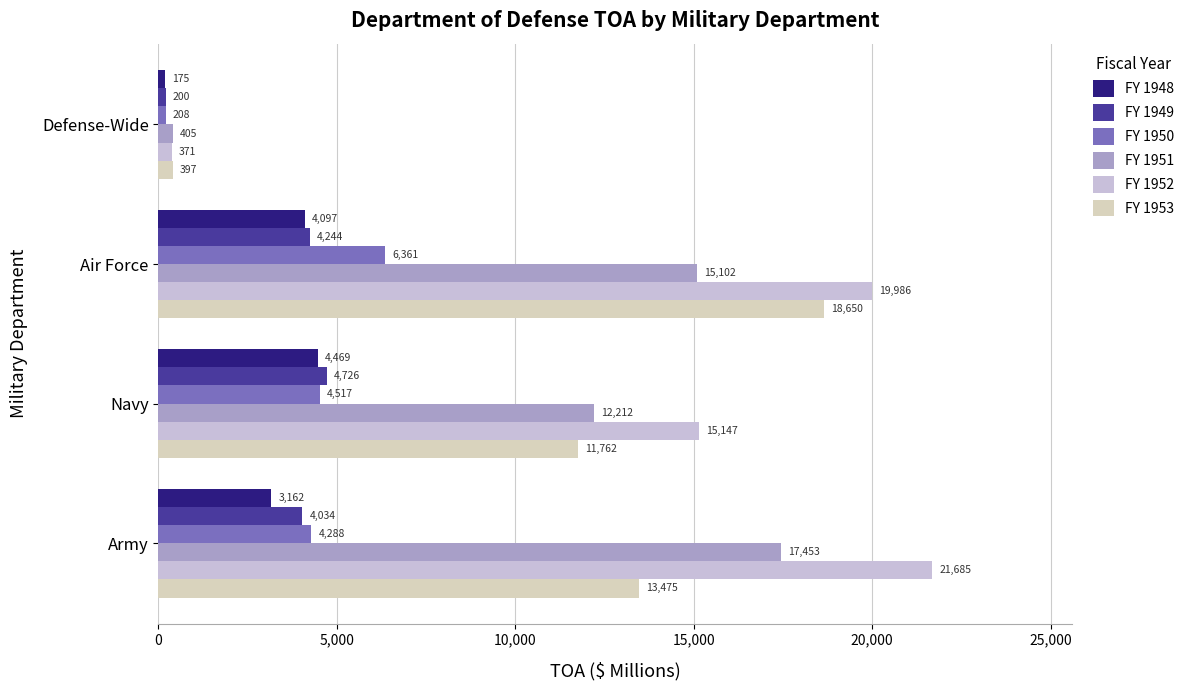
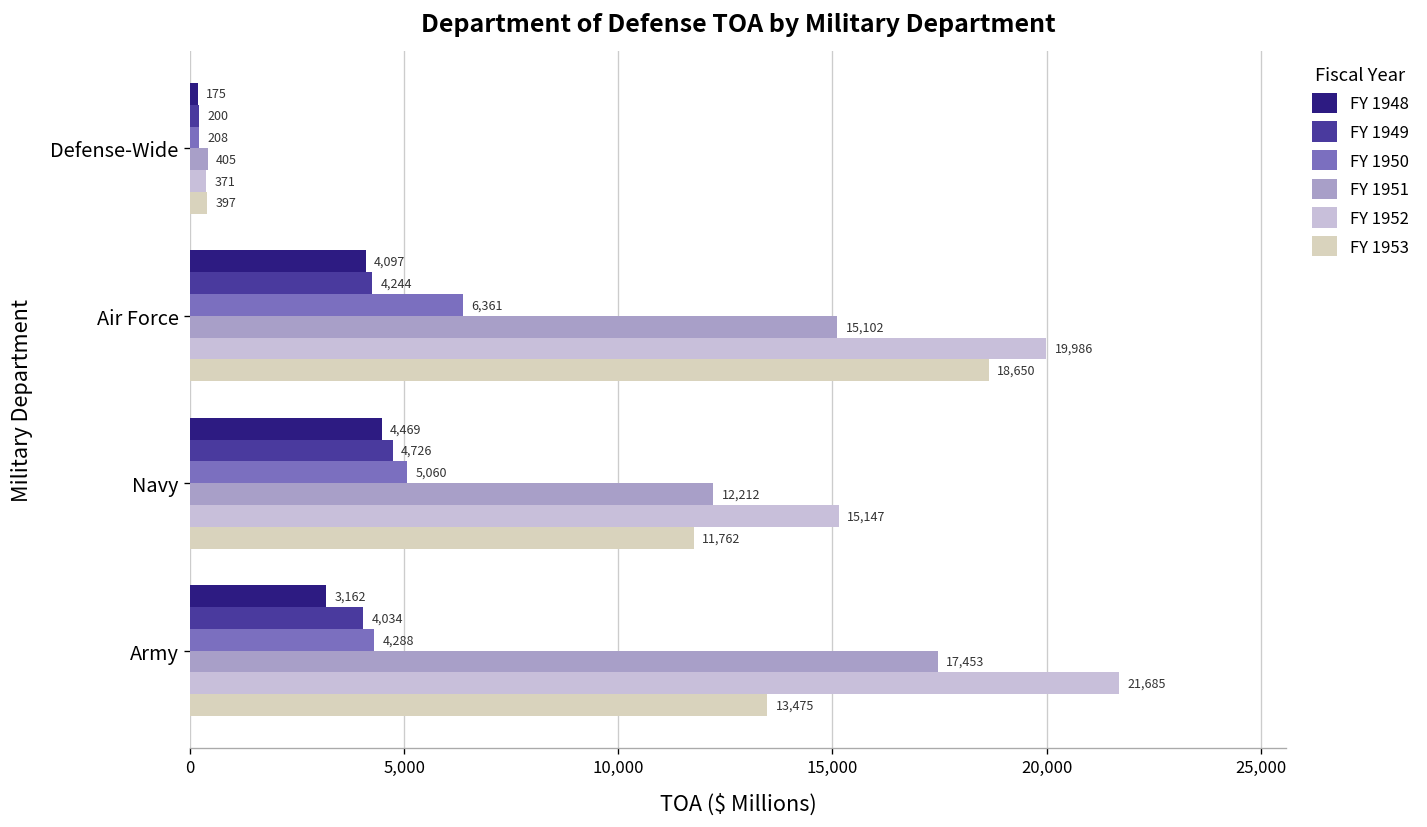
  {
    "FY 1950": {
      "Defense-Wide": "208",
      "Air Force": "6,361",
-     "Navy": "4,517",
+     "Navy": "5,060",
      "Army": "4,288"
    }
  }
